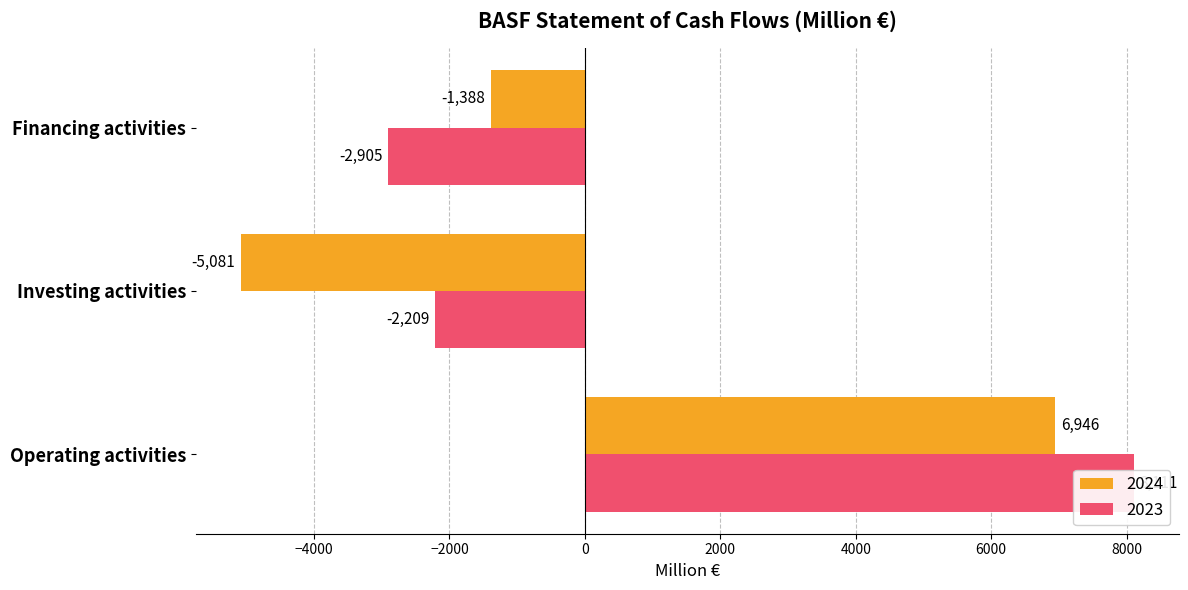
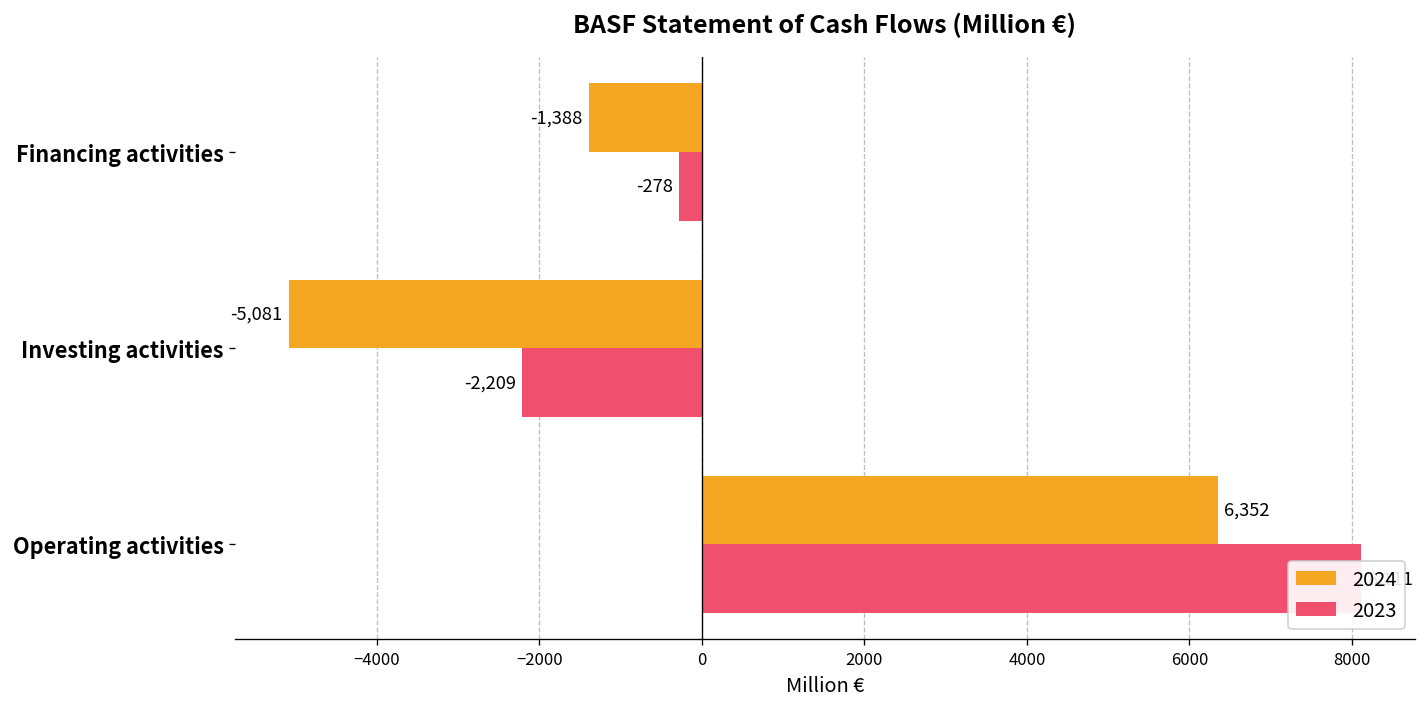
  {
    "2024": {
      "Financing activities": "-1,388",
      "Investing activities": "-5,081",
-     "Operating activities": "6,946"
+     "Operating activities": "6,352"
    },
    "2023": {
-     "Financing activities": "-2,905",
+     "Financing activities": "-278",
      "Investing activities": "-2,209"
    }
  }
